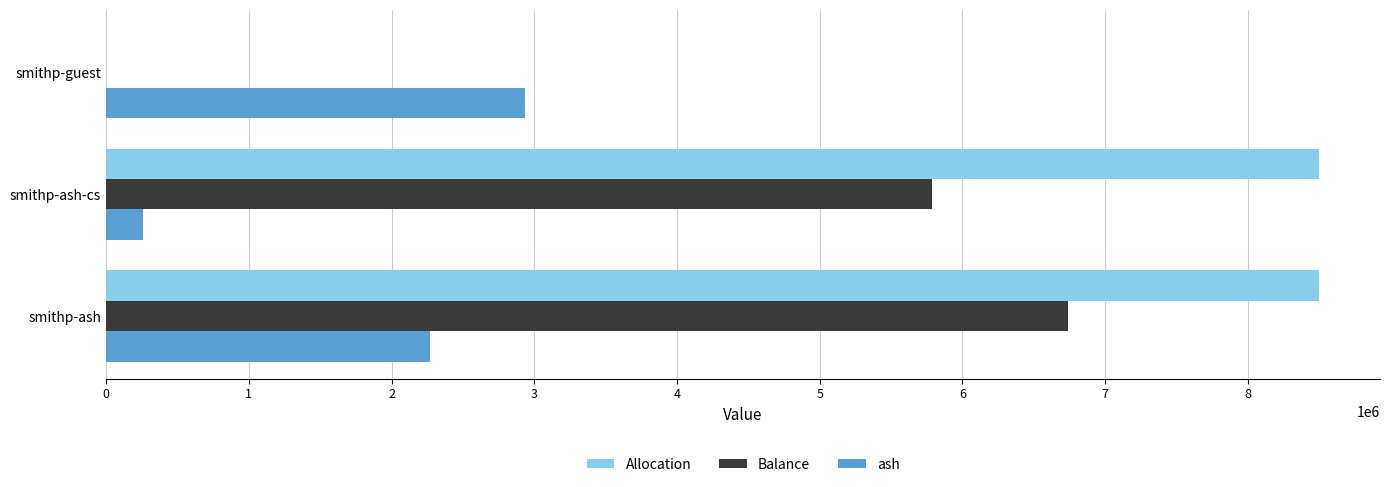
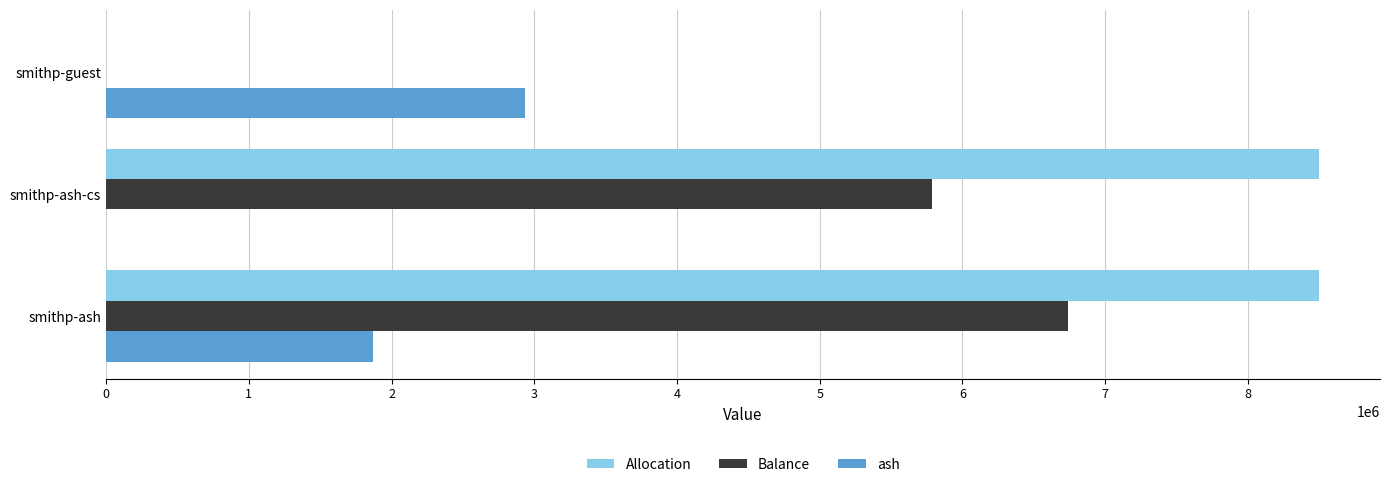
  {
    "Allocation": {
      "smithp-guest": 0,
      "smithp-ash-cs": 8500000,
      "smithp-ash": 8500000
    },
    "Balance": {
      "smithp-guest": 0,
      "smithp-ash-cs": 5780000,
      "smithp-ash": 6740000
    },
    "ash": {
      "smithp-guest": 2940000,
-     "smithp-ash-cs": 260000,
-     "smithp-ash": 2270000
+     "smithp-ash-cs": 0,
+     "smithp-ash": 1870000
    }
  }
